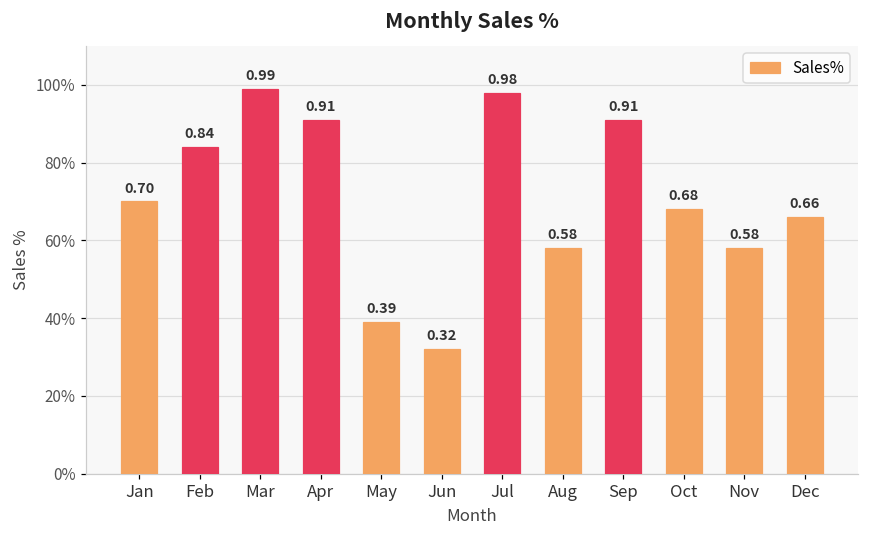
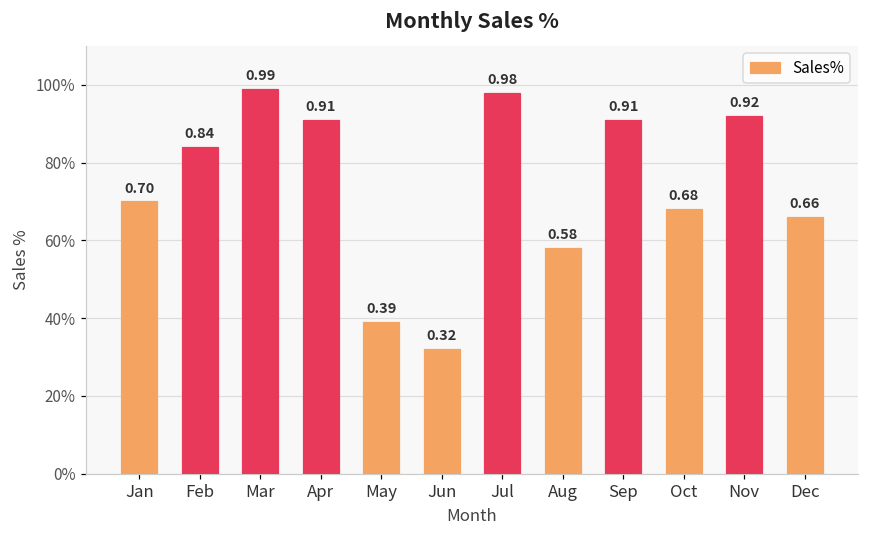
  {
    "Jan": 0.70,
    "Feb": 0.84,
    "Mar": 0.99,
    "Apr": 0.91,
    "May": 0.39,
    "Jun": 0.32,
    "Jul": 0.98,
    "Aug": 0.58,
    "Sep": 0.91,
    "Oct": 0.68,
-   "Nov": 0.58,
+   "Nov": 0.92,
    "Dec": 0.66
  }
